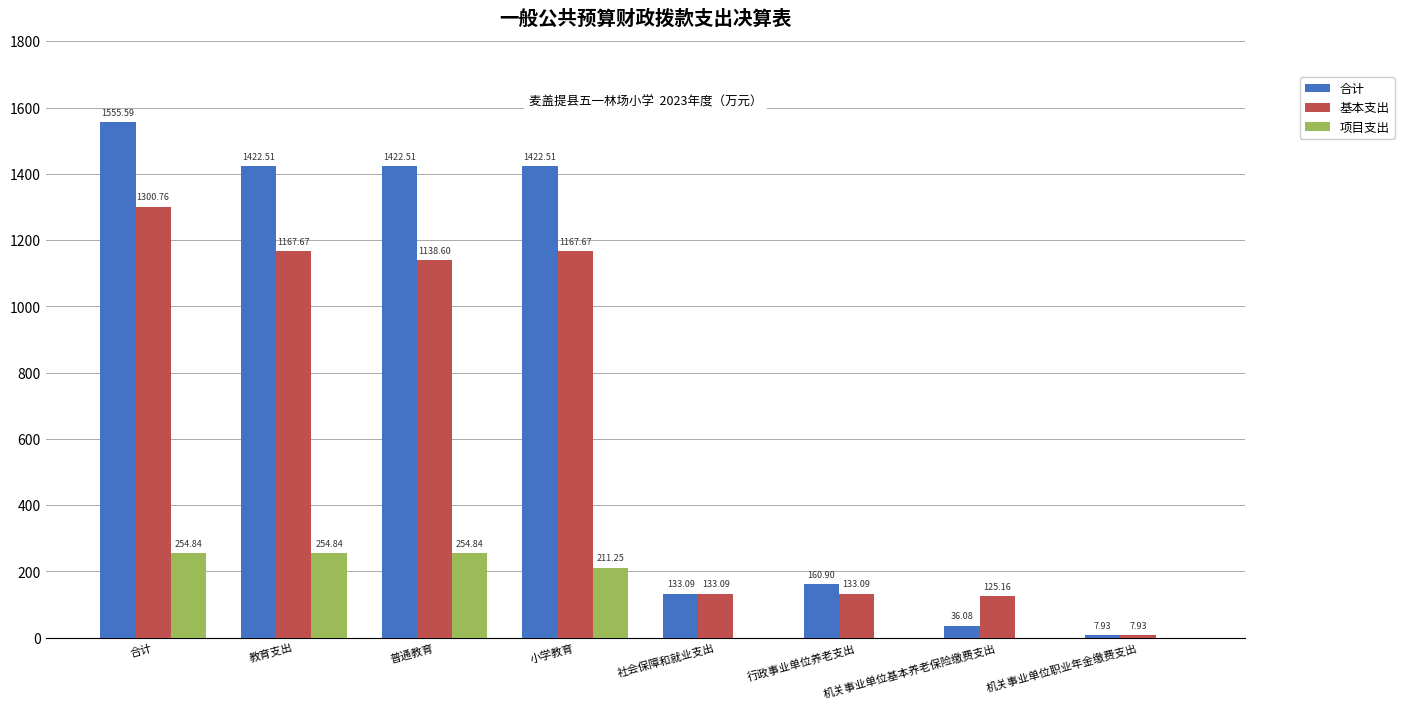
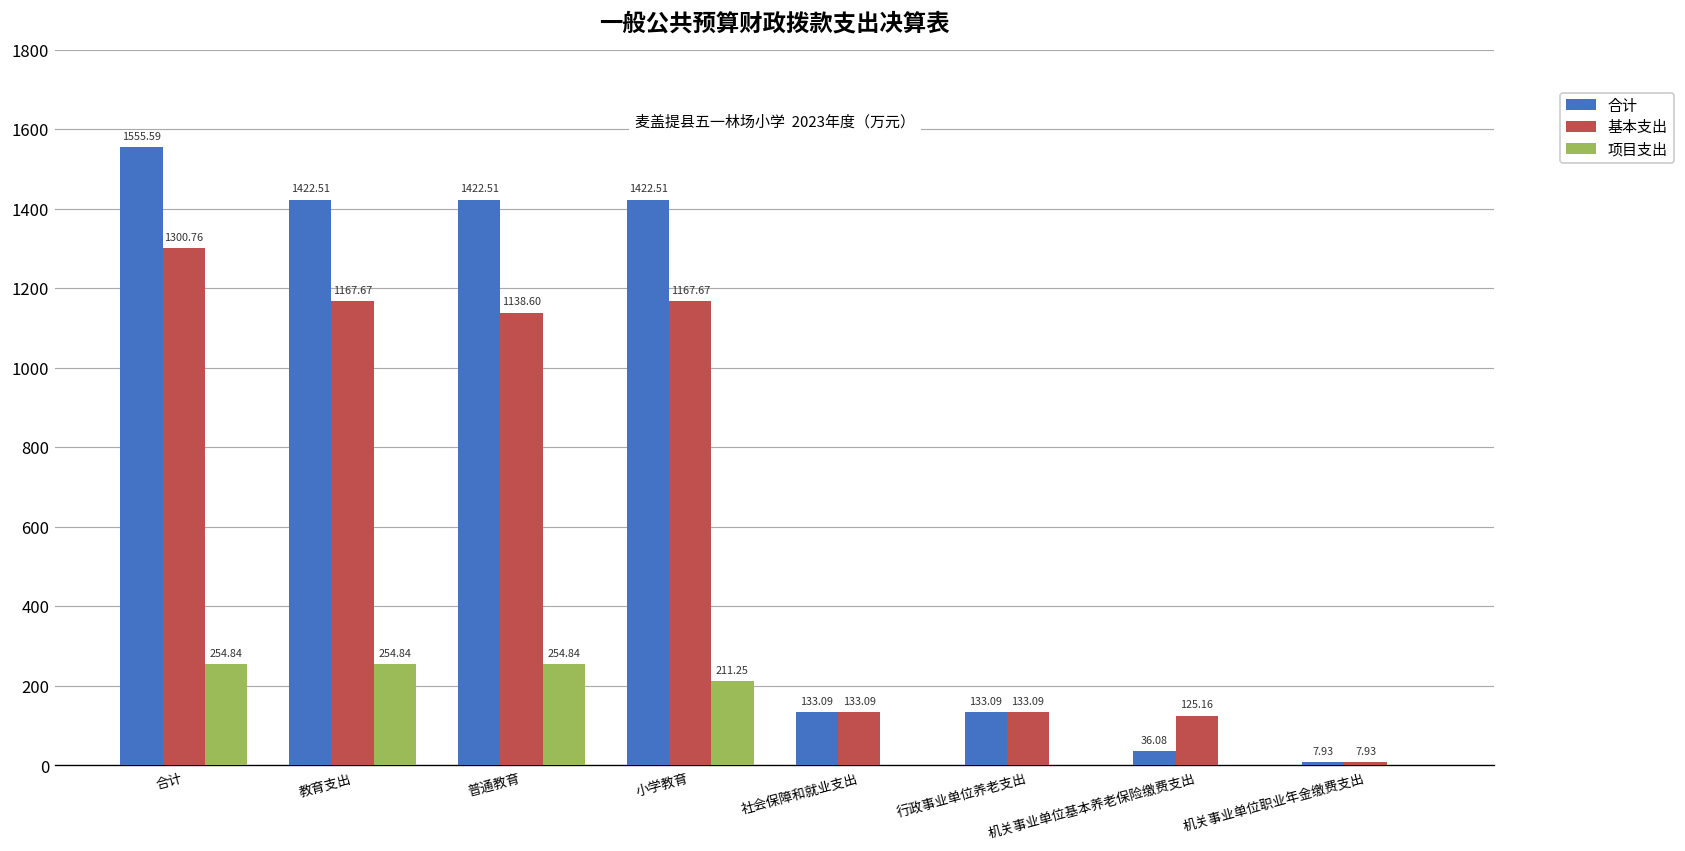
  {
    "合计": {
      "合计": 1555.59,
      "教育支出": 1422.51,
      "普通教育": 1422.51,
      "小学教育": 1422.51,
      "社会保障和就业支出": 133.09,
-     "行政事业单位养老支出": 160.90,
+     "行政事业单位养老支出": 133.09,
      "机关事业单位基本养老保险缴费支出": 36.08,
      "机关事业单位职业年金缴费支出": 7.93
    },
    "基本支出": {
      "合计": 1300.76,
      "教育支出": 1167.67,
      "普通教育": 1138.60,
      "小学教育": 1167.67,
      "社会保障和就业支出": 133.09,
      "行政事业单位养老支出": 133.09,
      "机关事业单位基本养老保险缴费支出": 125.16,
      "机关事业单位职业年金缴费支出": 7.93
    },
    "项目支出": {
      "合计": 254.84,
      "教育支出": 254.84,
      "普通教育": 254.84,
      "小学教育": 211.25
    }
  }
